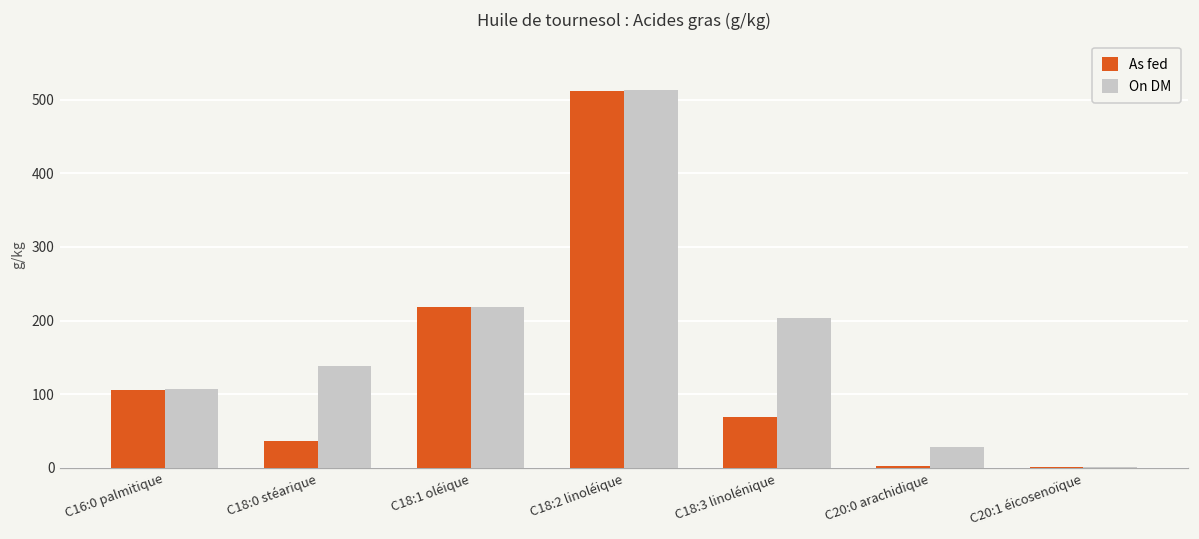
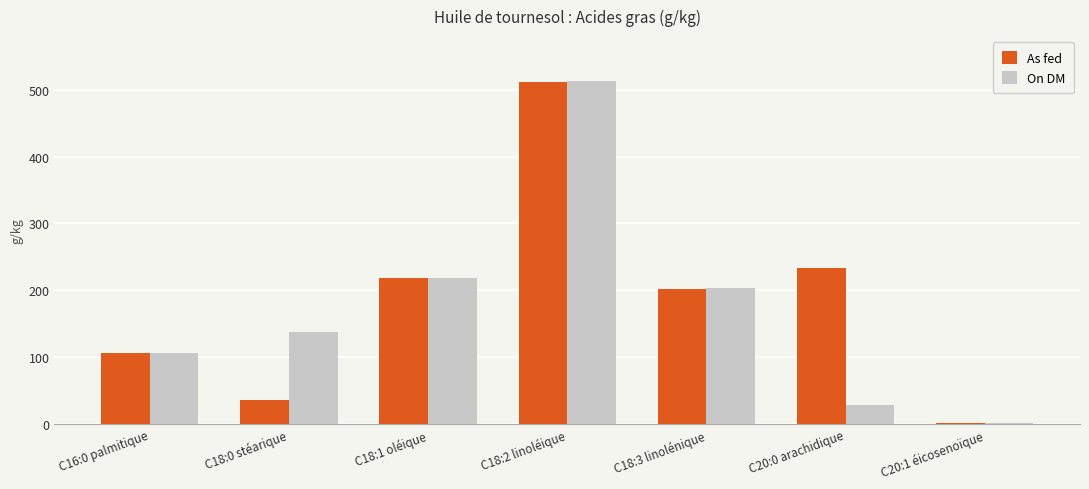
  {
    "As fed": {
      "C16:0 palmitique": 110,
      "C18:0 stéarique": 40,
      "C18:1 oléique": 220,
      "C18:2 linoléique": 510,
-     "C18:3 linolénique": 70,
-     "C20:0 arachidique": 0
+     "C18:3 linolénique": 200,
+     "C20:0 arachidique": 230
    },
    "On DM": {
      "C16:0 palmitique": 110,
      "C18:0 stéarique": 140,
      "C18:1 oléique": 220,
      "C18:2 linoléique": 510,
      "C18:3 linolénique": 200,
      "C20:0 arachidique": 30
    }
  }
